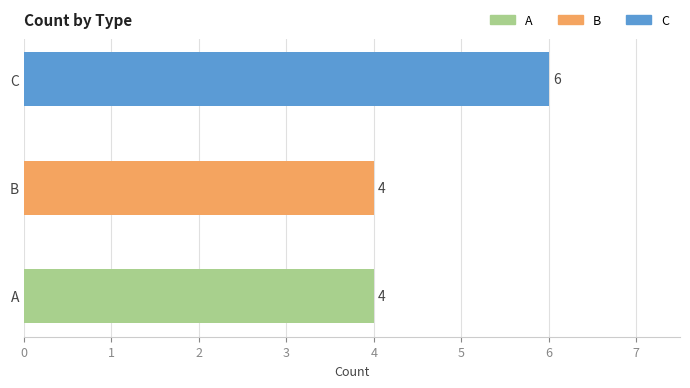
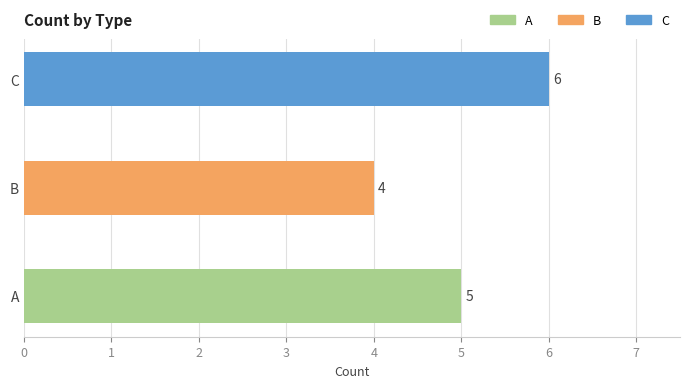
  {
    "C": 6,
    "B": 4,
-   "A": 4
+   "A": 5
  }
